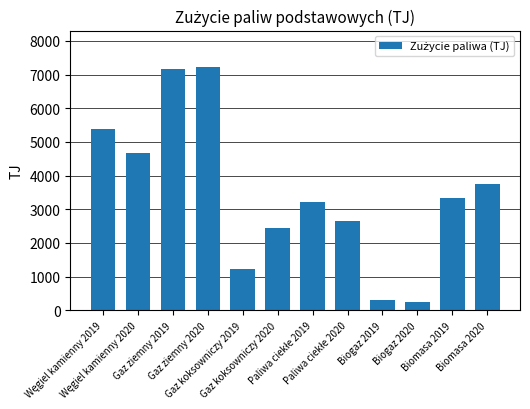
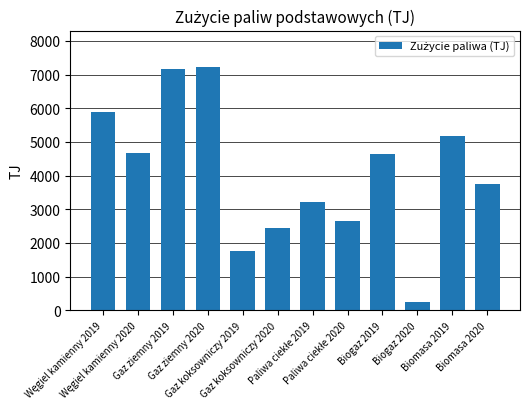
  {
-   "Węgiel kamienny 2019": 5400,
+   "Węgiel kamienny 2019": 5900,
    "Węgiel kamienny 2020": 4700,
    "Gaz ziemny 2019": 7200,
    "Gaz ziemny 2020": 7200,
-   "Gaz koksowniczy 2019": 1200,
+   "Gaz koksowniczy 2019": 1800,
    "Gaz koksowniczy 2020": 2400,
    "Paliwa ciekłe 2019": 3200,
    "Paliwa ciekłe 2020": 2600,
-   "Biogaz 2019": 300,
+   "Biogaz 2019": 4600,
    "Biogaz 2020": 300,
-   "Biomasa 2019": 3300,
+   "Biomasa 2019": 5200,
    "Biomasa 2020": 3800
  }
